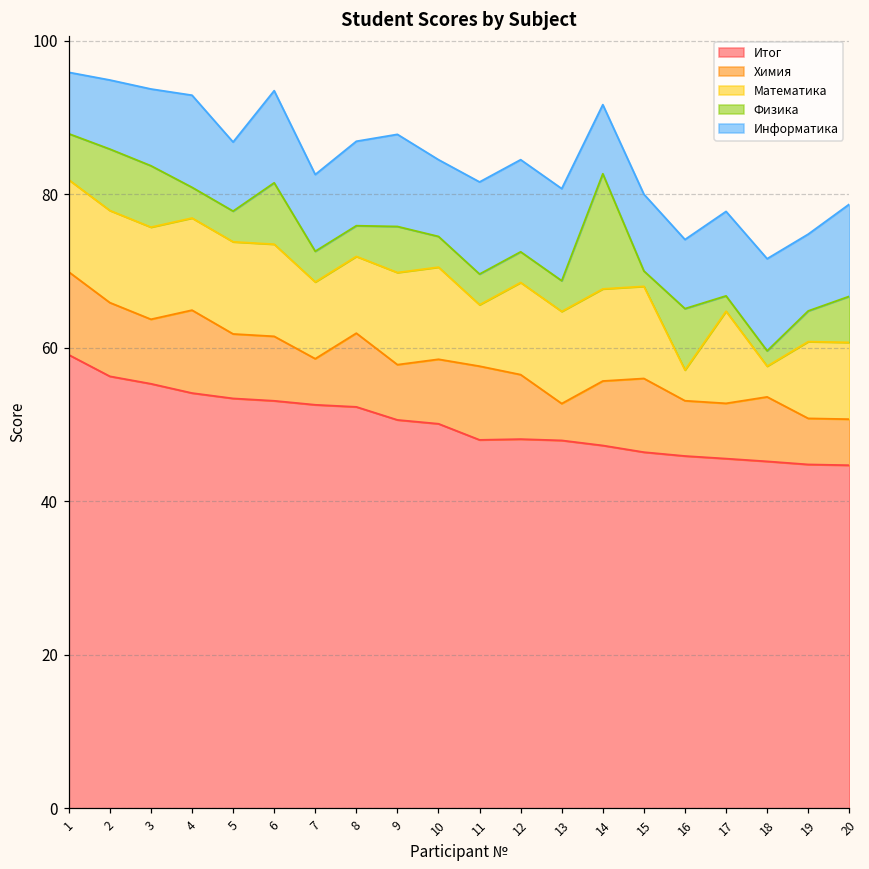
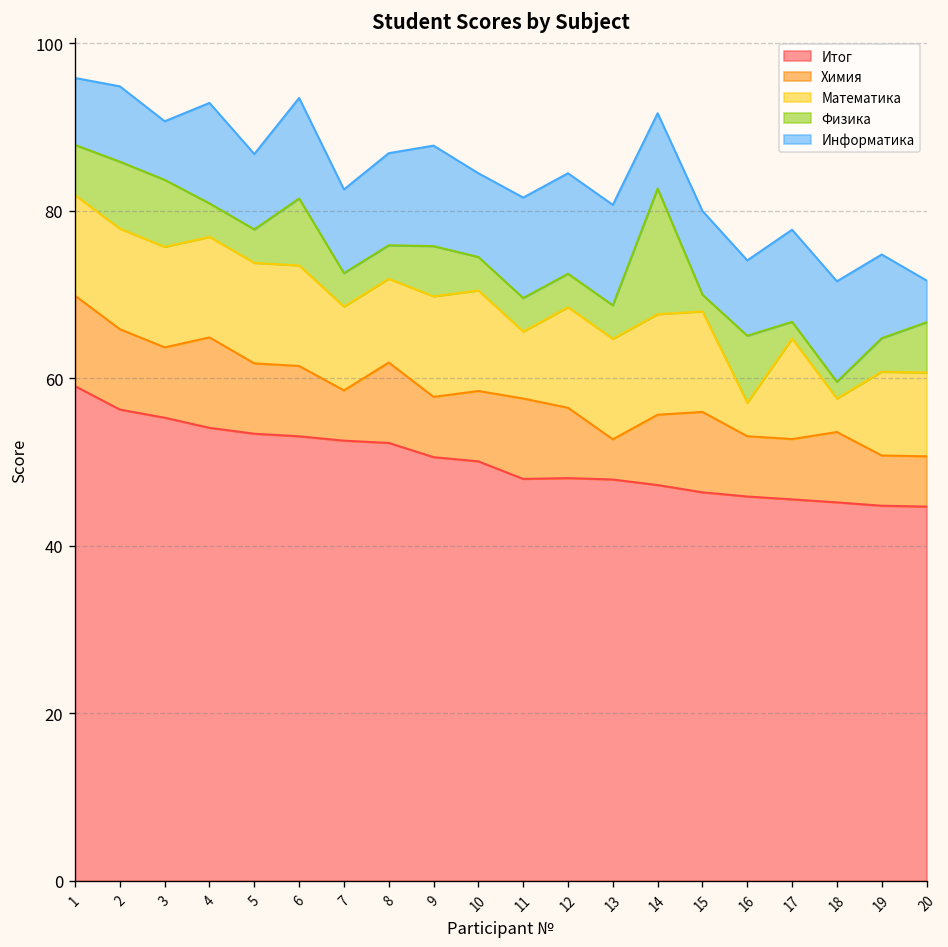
  {
    "Итог": {
      "1": 59,
      "2": 56,
      "3": 55,
      "4": 54,
      "5": 53,
      "6": 53,
      "7": 53,
      "8": 52,
      "9": 51,
      "10": 50,
      "11": 48,
      "12": 48,
      "13": 48,
      "14": 47,
      "15": 46,
      "16": 46,
      "17": 46,
      "18": 45,
      "19": 45,
      "20": 45
    },
    "Физика": {
      "1": 6,
      "2": 8,
      "3": 8,
      "4": 4,
      "5": 4,
      "6": 8,
      "7": 4,
      "8": 4,
      "9": 6,
      "10": 4,
      "11": 4,
      "12": 4,
      "13": 4,
      "14": 15,
      "15": 2,
      "16": 8,
      "17": 2,
      "18": 2,
      "19": 4,
      "20": 6
    },
    "Информатика": {
      "1": 8,
      "2": 9,
-     "3": 10,
+     "3": 7,
      "4": 12,
      "5": 9,
      "6": 12,
      "7": 10,
      "8": 11,
      "9": 12,
      "10": 10,
      "11": 12,
      "12": 12,
      "13": 12,
      "14": 9,
      "15": 10,
      "16": 9,
      "17": 11,
      "18": 12,
      "19": 10,
-     "20": 12
+     "20": 5
    }
  }
